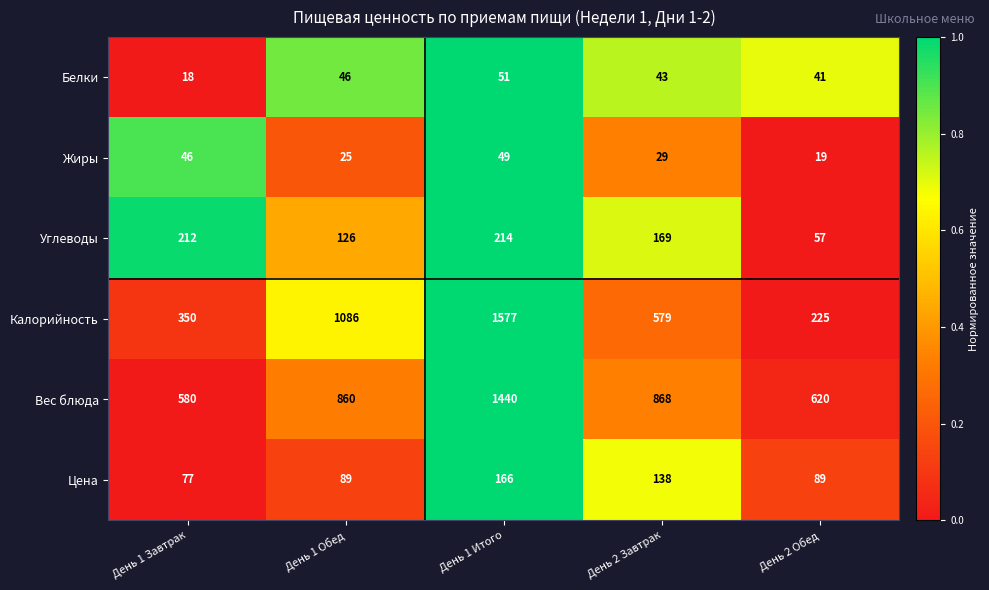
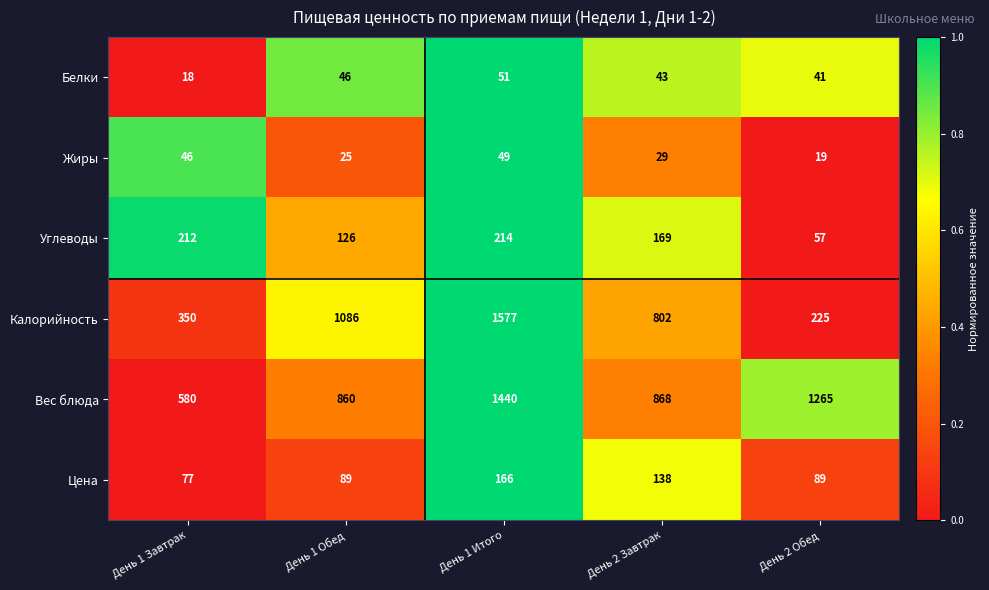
  {
    "Белки": {
      "День 1 Завтрак": 18,
      "День 1 Обед": 46,
      "День 1 Итого": 51,
      "День 2 Завтрак": 43,
      "День 2 Обед": 41
    },
    "Жиры": {
      "День 1 Завтрак": 46,
      "День 1 Обед": 25,
      "День 1 Итого": 49,
      "День 2 Завтрак": 29,
      "День 2 Обед": 19
    },
    "Углеводы": {
      "День 1 Завтрак": 212,
      "День 1 Обед": 126,
      "День 1 Итого": 214,
      "День 2 Завтрак": 169,
      "День 2 Обед": 57
    },
    "Калорийность": {
      "День 1 Завтрак": 350,
      "День 1 Обед": 1086,
      "День 1 Итого": 1577,
-     "День 2 Завтрак": 579,
+     "День 2 Завтрак": 802,
      "День 2 Обед": 225
    },
    "Вес блюда": {
      "День 1 Завтрак": 580,
      "День 1 Обед": 860,
      "День 1 Итого": 1440,
      "День 2 Завтрак": 868,
-     "День 2 Обед": 620
+     "День 2 Обед": 1265
    },
    "Цена": {
      "День 1 Завтрак": 77,
      "День 1 Обед": 89,
      "День 1 Итого": 166,
      "День 2 Завтрак": 138,
      "День 2 Обед": 89
    }
  }
